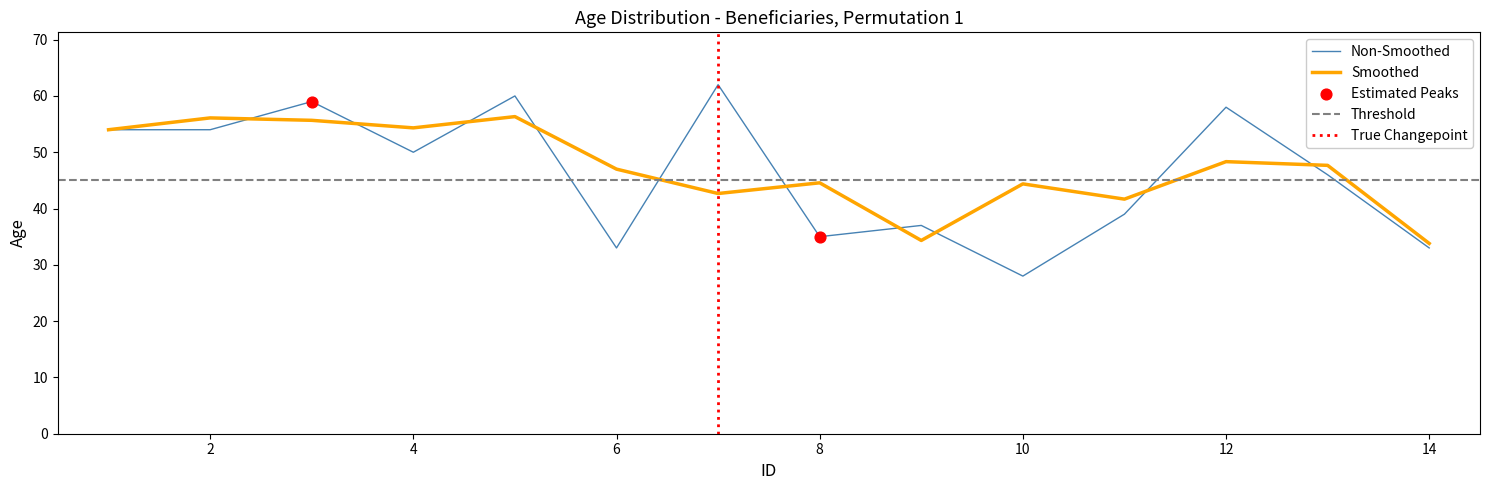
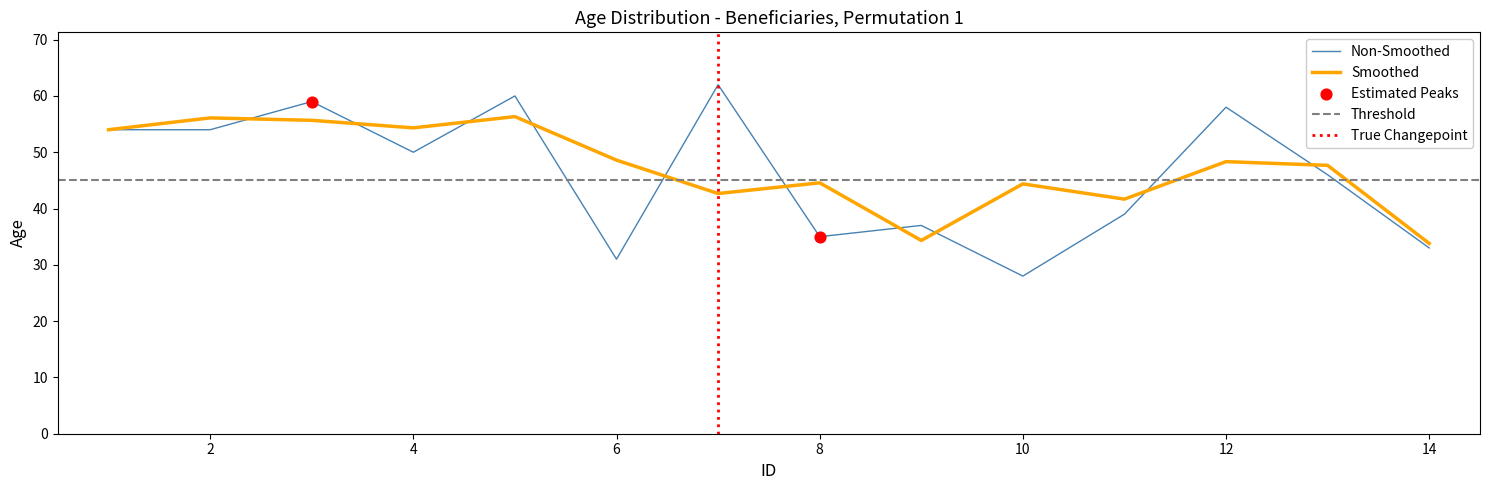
  {
    "Non-Smoothed": {
      "2": 54,
      "4": 50,
-     "6": 33,
+     "6": 31,
      "10": 28,
      "12": 58,
      "14": 33
    },
    "Smoothed": {
      "2": 56,
      "4": 54,
-     "6": 47,
+     "6": 49,
      "8": 45,
      "10": 44,
      "12": 48,
      "14": 34
    }
  }
